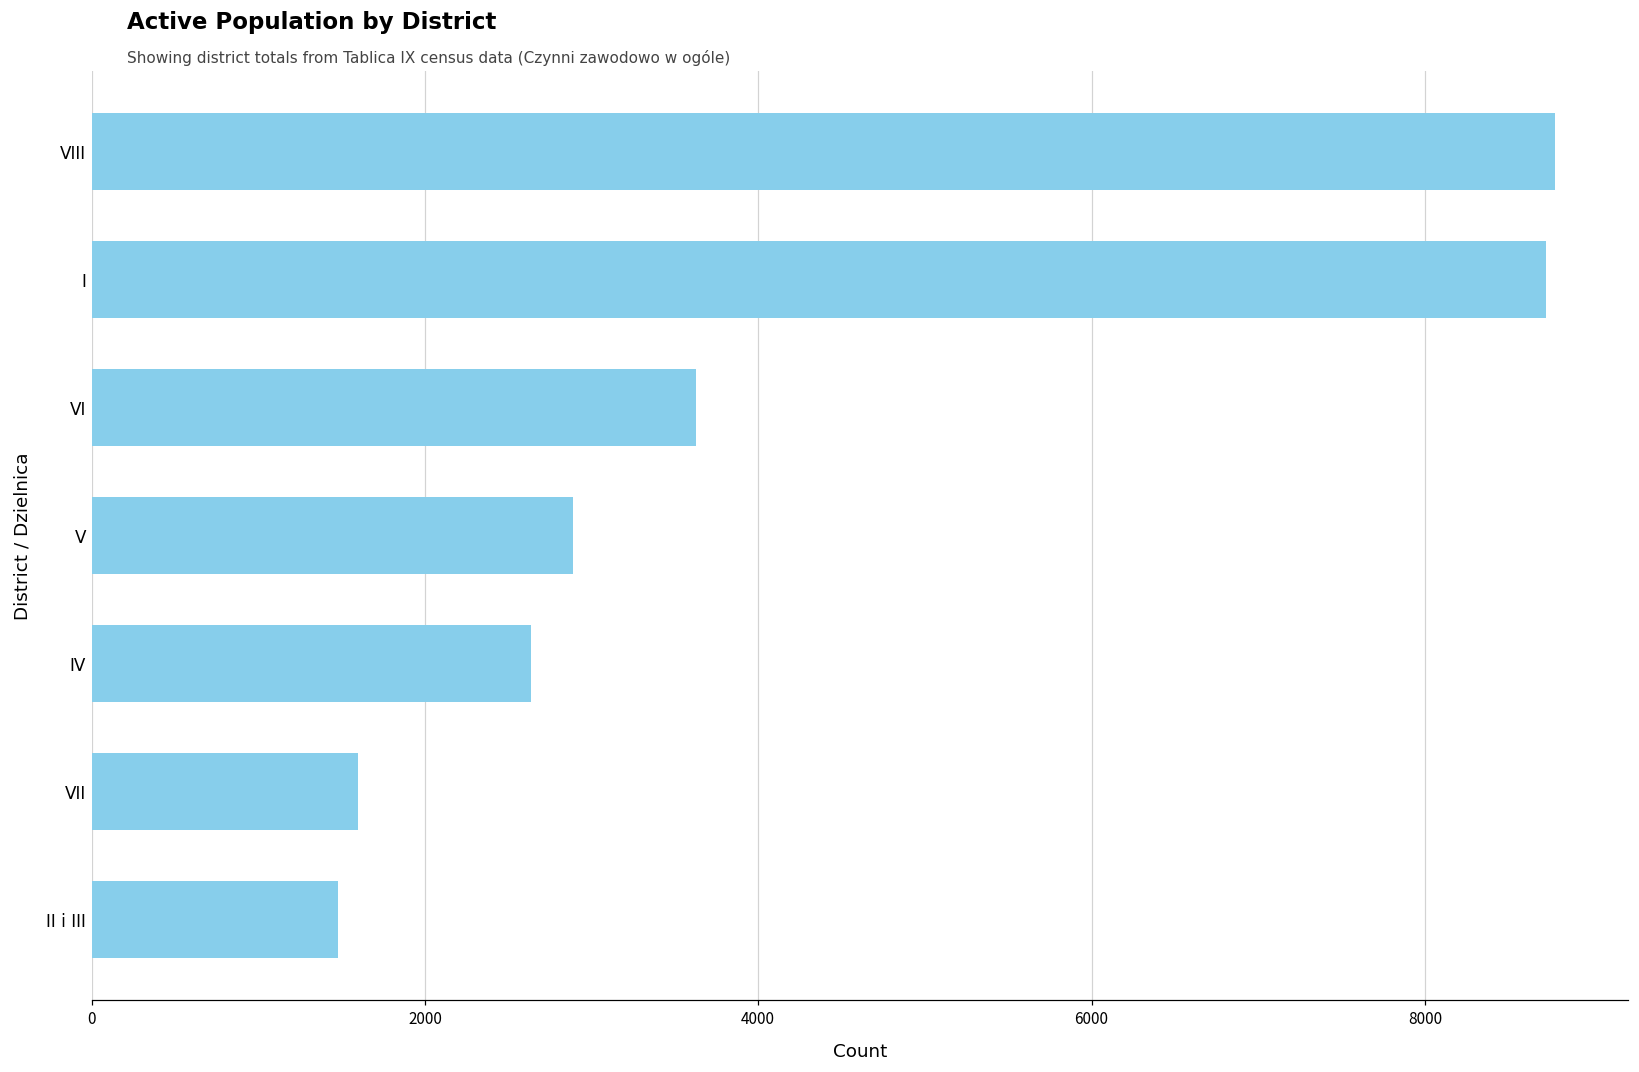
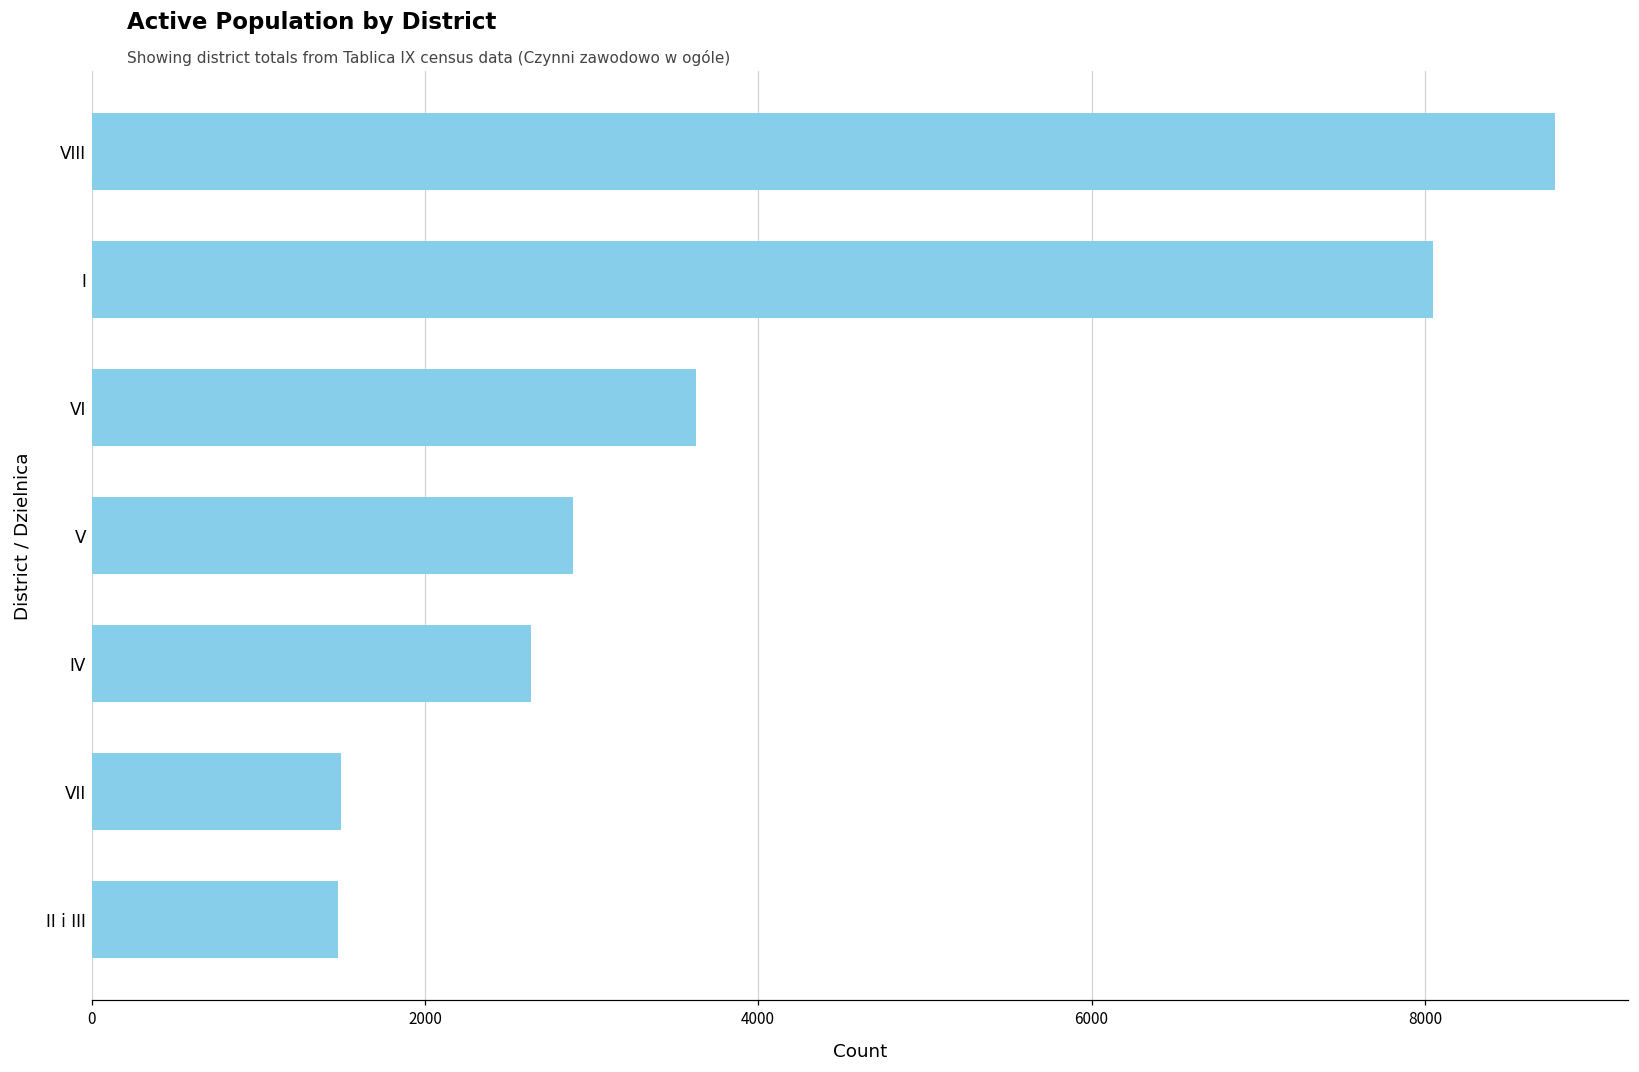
  {
    "VIII": 8780,
-   "I": 8730,
+   "I": 8050,
    "VI": 3630,
    "V": 2890,
    "IV": 2630,
-   "VII": 1600,
+   "VII": 1500,
    "II i III": 1480
  }
